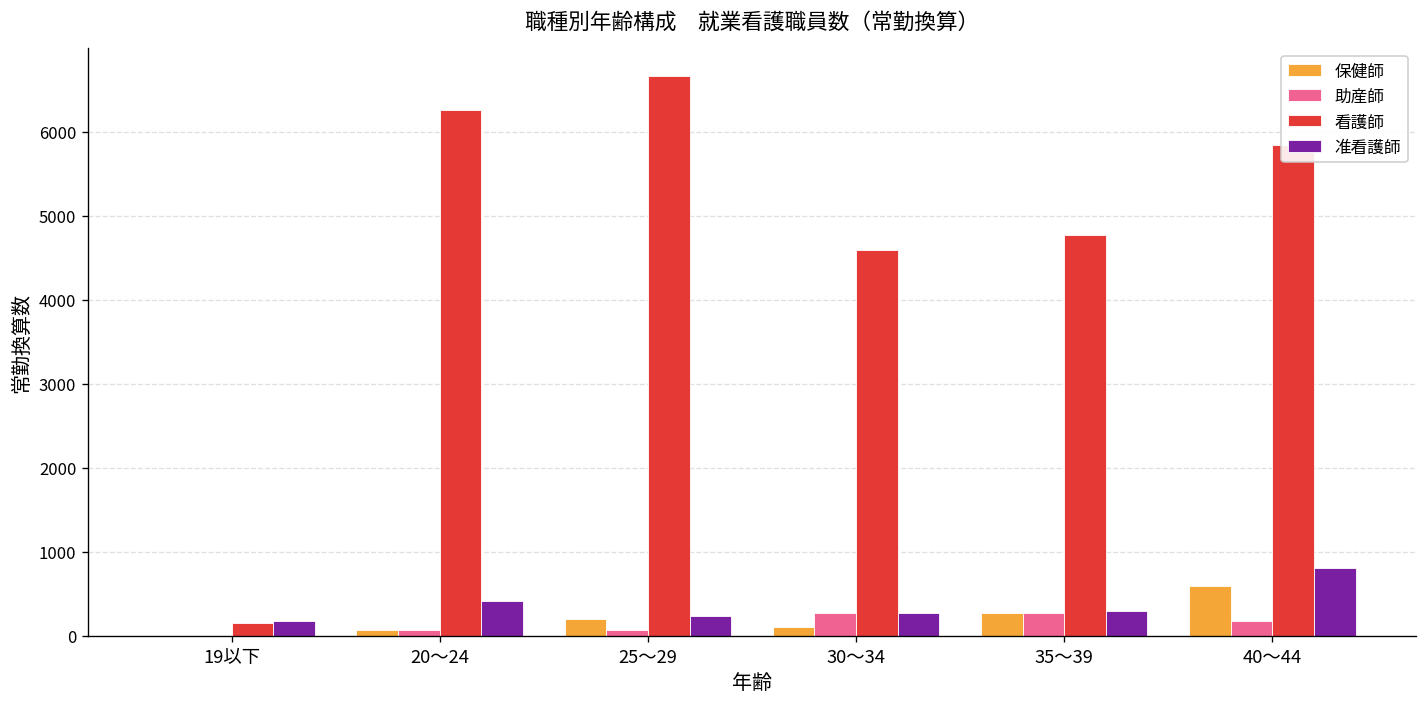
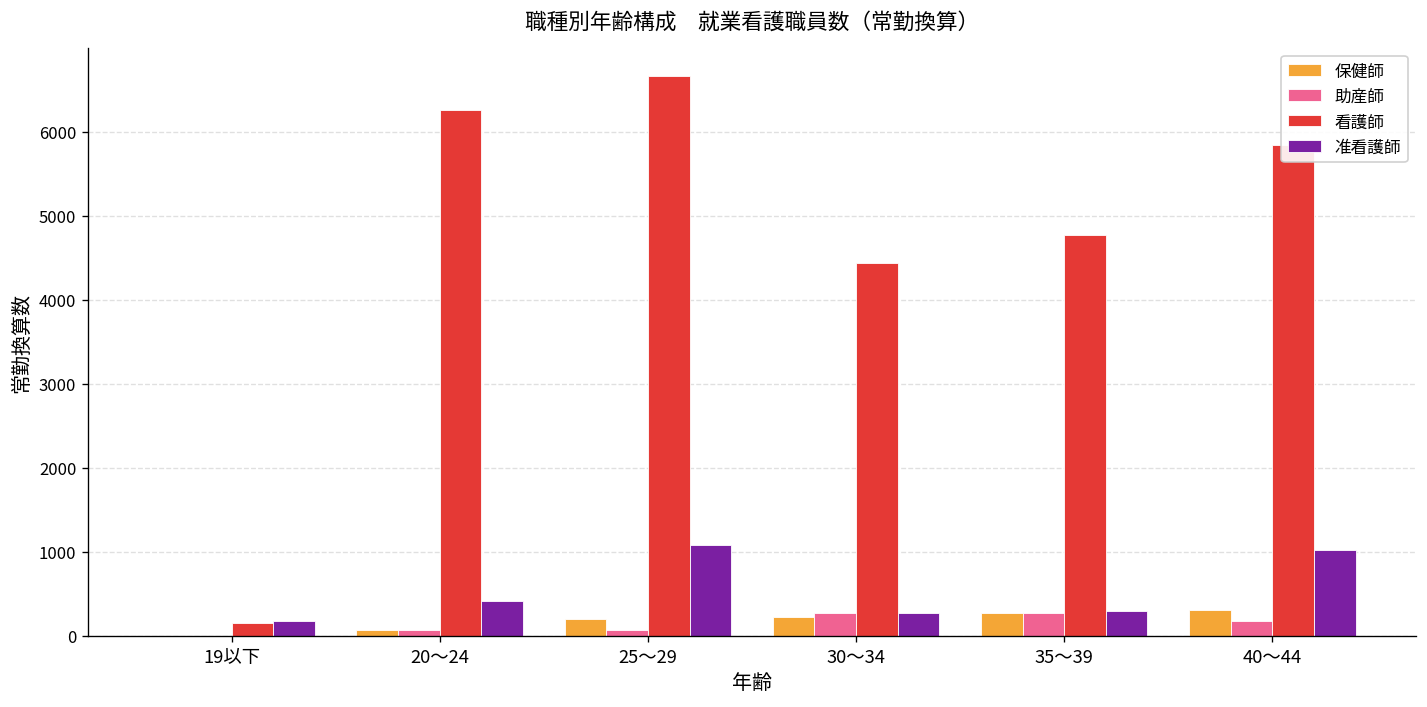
  {
    "保健師": {
      "19以下": 0,
      "20～24": 100,
      "25～29": 200,
-     "30～34": 100,
+     "30～34": 200,
      "35～39": 300,
-     "40～44": 600
+     "40～44": 300
    },
    "助産師": {
      "19以下": 0,
      "20～24": 100,
      "25～29": 100,
      "30～34": 300,
      "35～39": 300,
      "40～44": 200
    },
    "看護師": {
      "19以下": 200,
      "20～24": 6300,
      "25～29": 6700,
-     "30～34": 4600,
+     "30～34": 4400,
      "35～39": 4800
    },
    "准看護師": {
      "19以下": 200,
      "20～24": 400,
-     "25～29": 200,
+     "25～29": 1100,
      "30～34": 300,
      "35～39": 300,
-     "40～44": 800
+     "40～44": 1000
    }
  }
